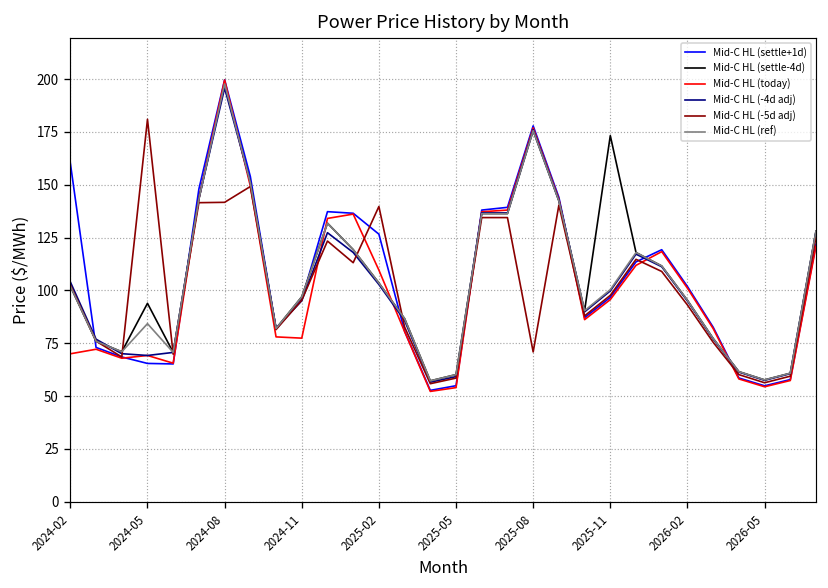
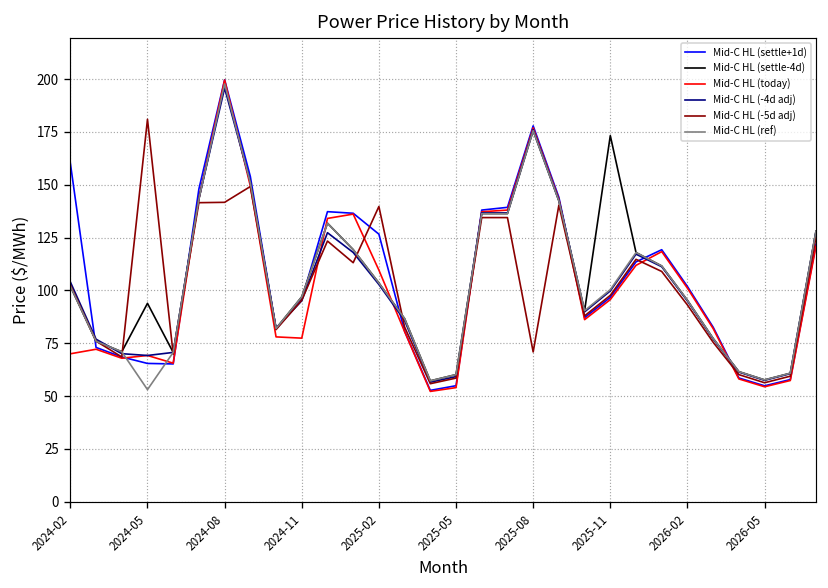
  {
    "Mid-C HL (settle+1d)": {
      "2024-02": 160,
      "2024-05": 65,
      "2025-02": 127
    },
    "Mid-C HL (settle-4d)": {
      "2024-05": 94,
      "2025-11": 173
    },
    "Mid-C HL (today)": {
      "2024-02": 70,
      "2024-11": 77,
      "2025-02": 110
    },
    "Mid-C HL (-4d adj)": {
      "2024-02": 104,
      "2024-08": 196
    },
    "Mid-C HL (-5d adj)": {
      "2024-05": 181,
      "2024-08": 142,
      "2025-02": 140,
      "2025-08": 71,
      "2026-02": 93
    },
    "Mid-C HL (ref)": {
-     "2024-05": 84
+     "2024-05": 53
    }
  }
